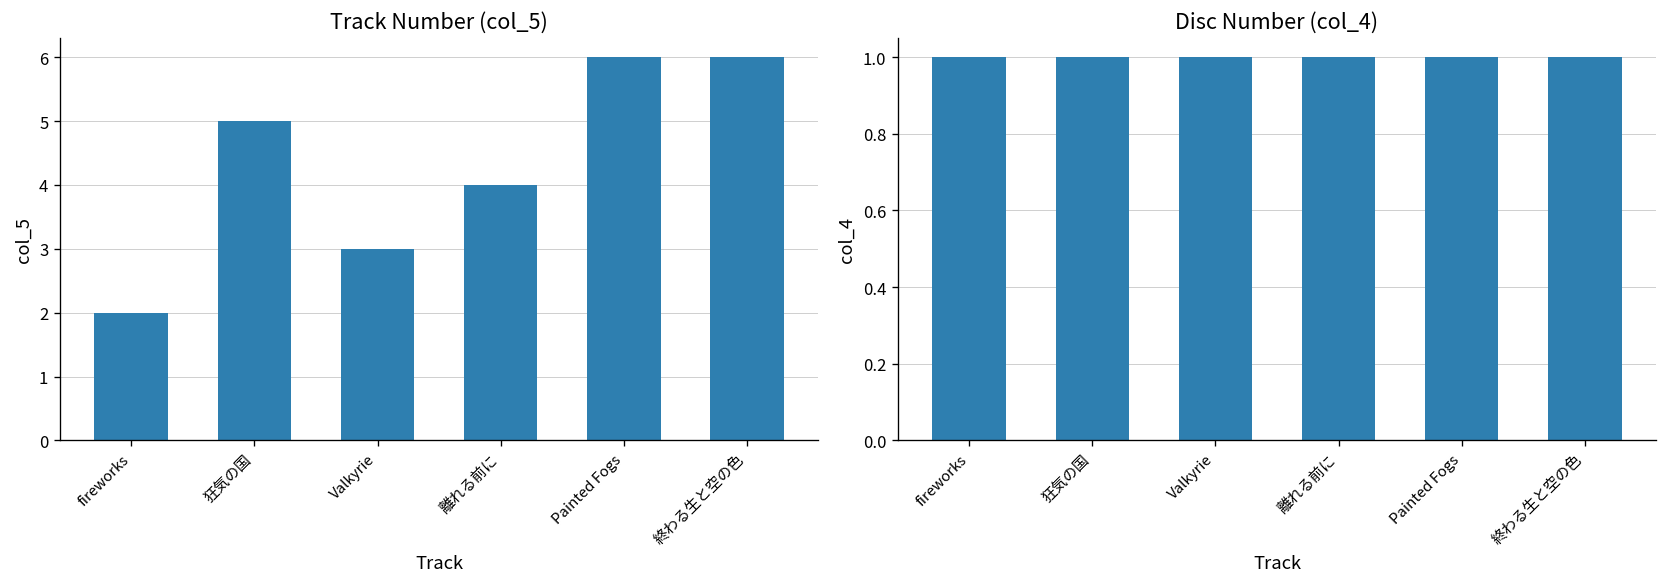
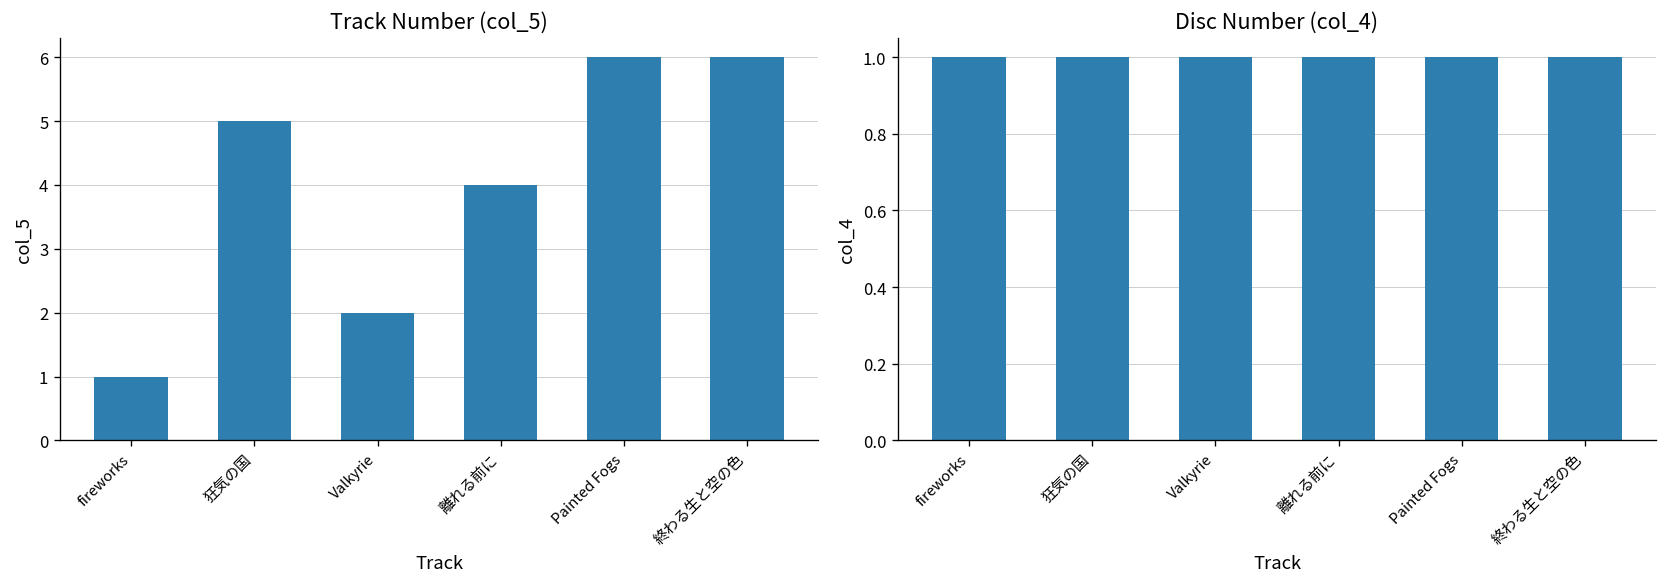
  {
    "Track Number (col_5)": {
-     "fireworks": 2,
+     "fireworks": 1,
      "狂気の国": 5,
-     "Valkyrie": 3,
+     "Valkyrie": 2,
      "離れる前に": 4,
      "Painted Fogs": 6,
      "終わる生と空の色": 6
    },
    "Disc Number (col_4)": {
      "fireworks": 1.00,
      "狂気の国": 1.00,
      "Valkyrie": 1.00,
      "離れる前に": 1.00,
      "Painted Fogs": 1.00,
      "終わる生と空の色": 1.00
    }
  }
